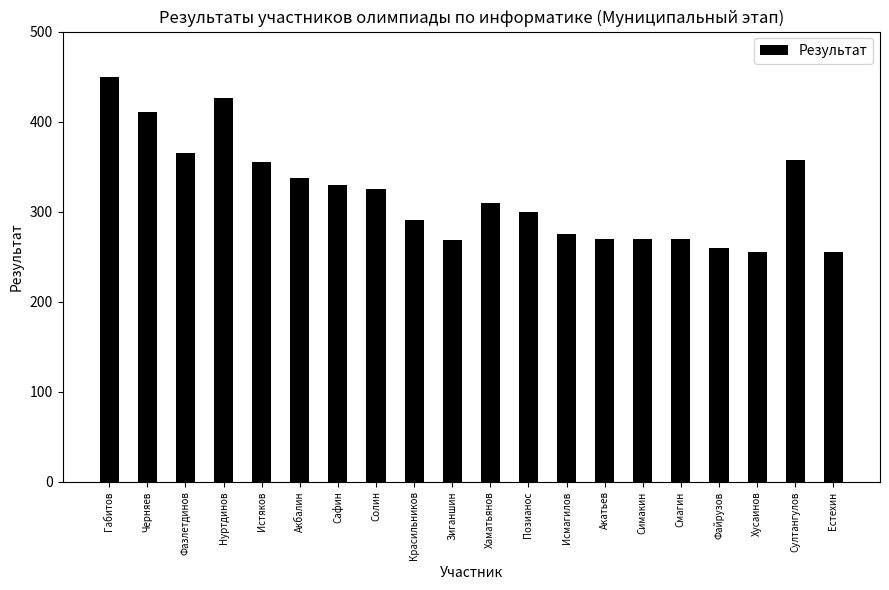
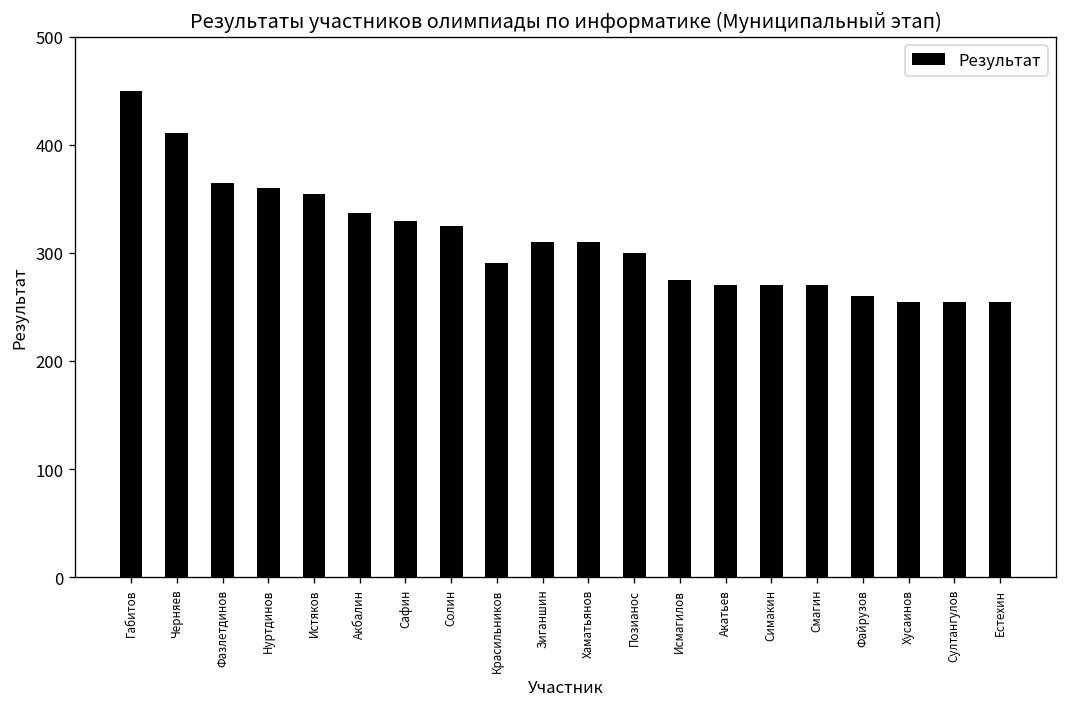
  {
    "Габитов": 450,
    "Черняев": 410,
    "Фазлетдинов": 370,
-   "Нуртдинов": 430,
+   "Нуртдинов": 360,
    "Истяков": 360,
    "Акбалин": 340,
    "Сафин": 330,
    "Солин": 330,
    "Красильников": 290,
-   "Зиганшин": 270,
+   "Зиганшин": 310,
    "Хаматьянов": 310,
    "Позианос": 300,
    "Исмагилов": 280,
    "Акатьев": 270,
    "Симакин": 270,
    "Смагин": 270,
    "Файрузов": 260,
    "Хусаинов": 260,
-   "Султангулов": 360,
+   "Султангулов": 260,
    "Естехин": 260
  }
